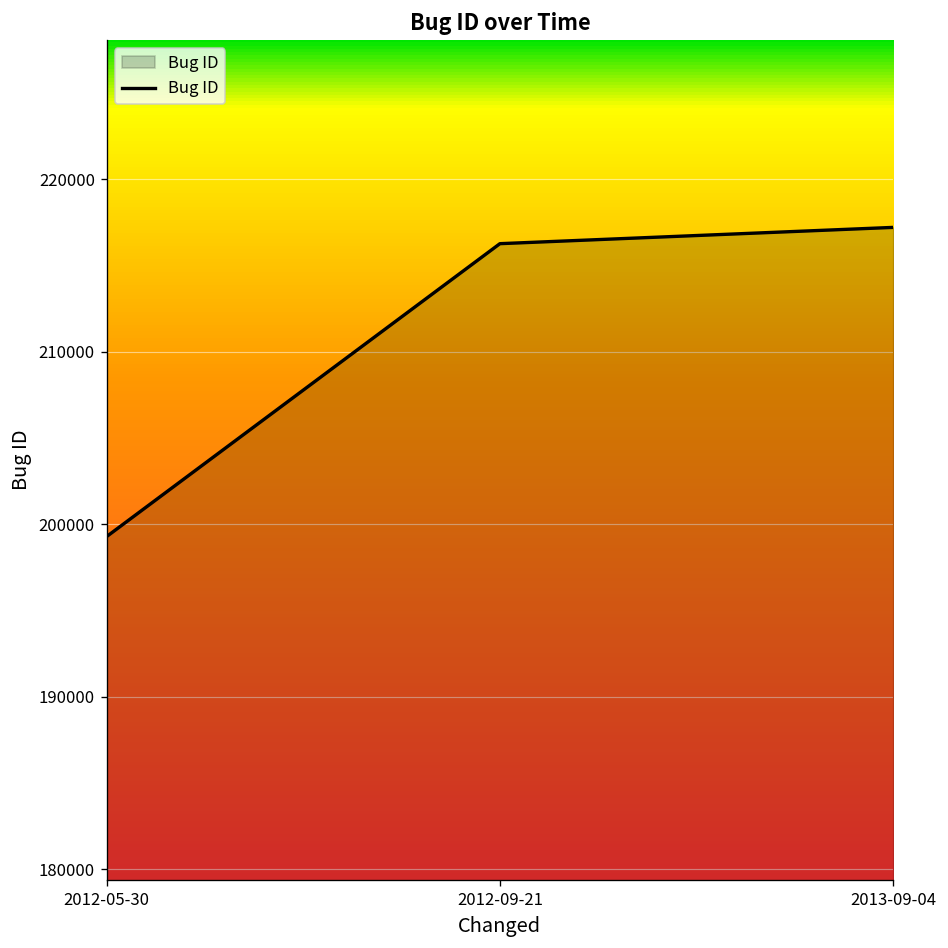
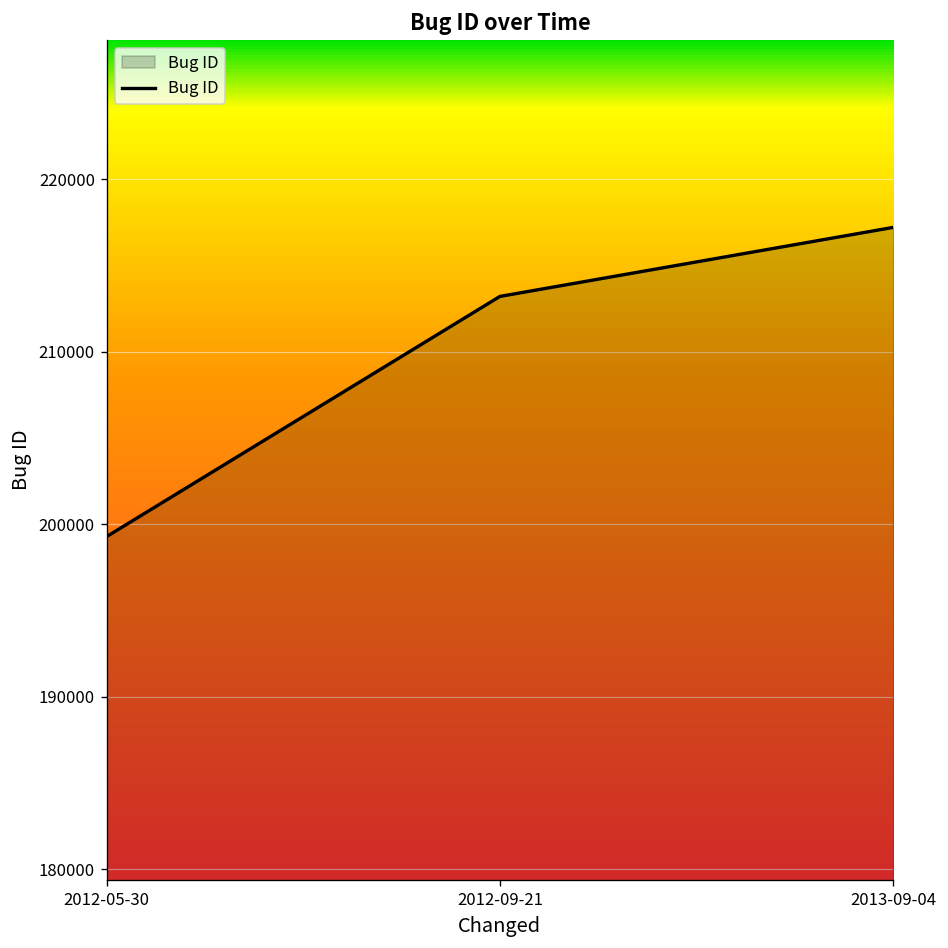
  {
    "2012-05-30": 199300,
-   "2012-09-21": 216300,
+   "2012-09-21": 213200,
    "2013-09-04": 217200
  }
